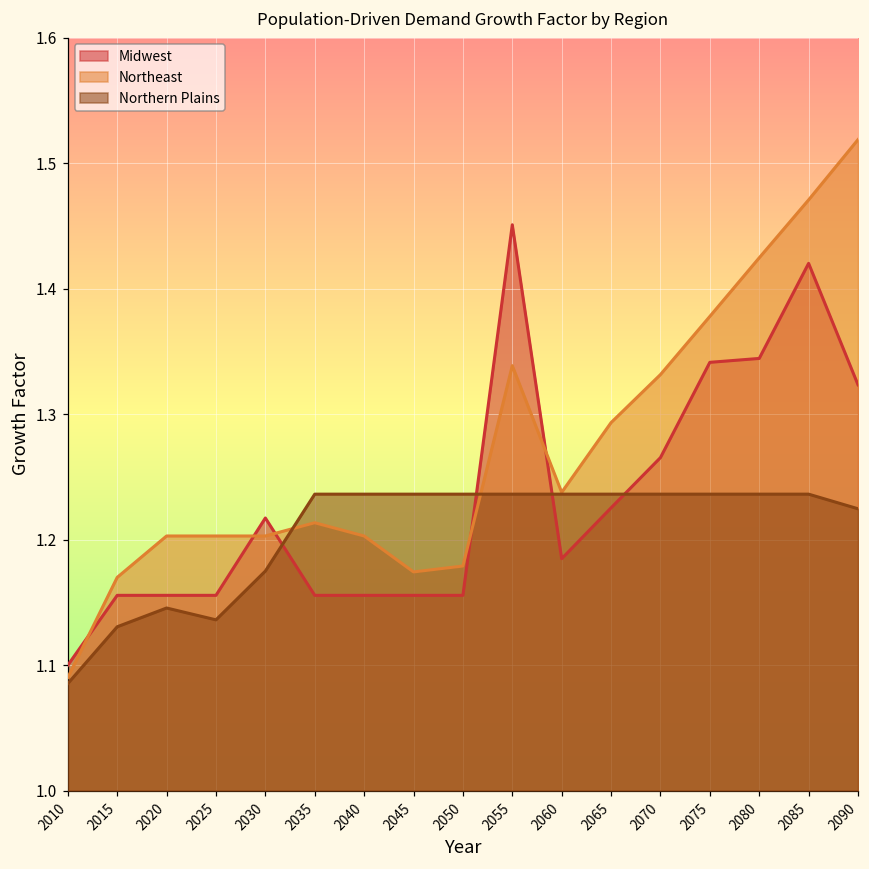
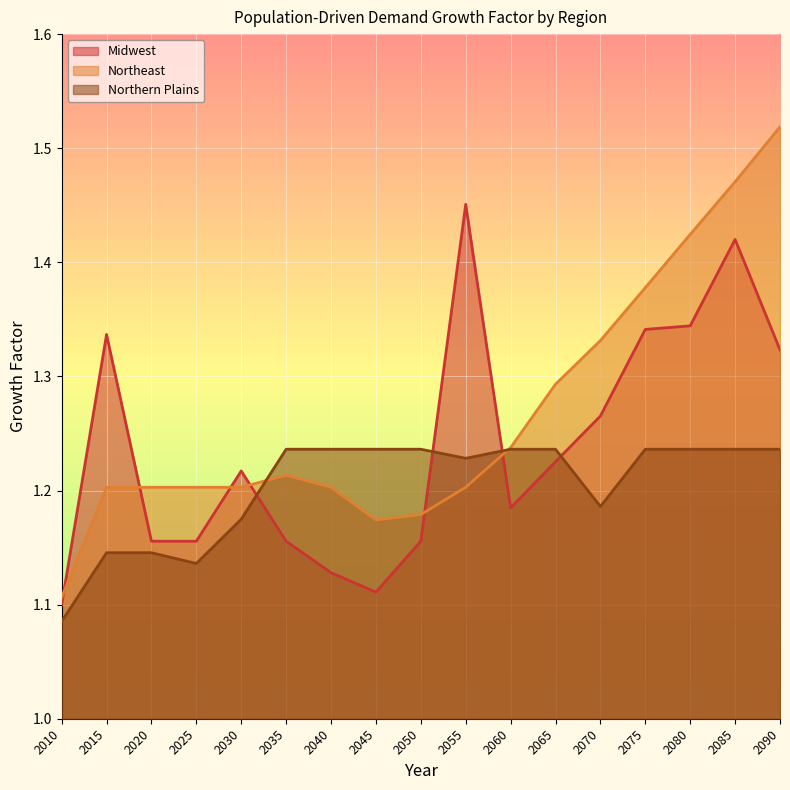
  {
    "Midwest": {
      "2010": 1.100,
-     "2015": 1.156,
+     "2015": 1.337,
      "2020": 1.156,
      "2025": 1.156,
      "2030": 1.217,
      "2035": 1.156,
-     "2040": 1.156,
-     "2045": 1.156,
+     "2040": 1.128,
+     "2045": 1.111,
      "2050": 1.156,
      "2055": 1.451,
      "2060": 1.185,
      "2065": 1.225,
      "2070": 1.265,
      "2075": 1.341,
      "2080": 1.344,
      "2085": 1.420,
      "2090": 1.323
    },
    "Northeast": {
-     "2010": 1.090,
-     "2015": 1.170,
+     "2010": 1.106,
+     "2015": 1.203,
      "2020": 1.203,
      "2025": 1.203,
      "2030": 1.203,
      "2035": 1.213,
      "2040": 1.203,
      "2045": 1.174,
      "2050": 1.179,
-     "2055": 1.339,
+     "2055": 1.203,
      "2065": 1.293,
      "2070": 1.331,
      "2075": 1.378,
      "2080": 1.424,
      "2085": 1.471,
      "2090": 1.519
    },
    "Northern Plains": {
      "2010": 1.085,
-     "2015": 1.131,
+     "2015": 1.145,
      "2020": 1.145,
      "2025": 1.136,
      "2030": 1.175,
      "2035": 1.236,
      "2040": 1.236,
      "2045": 1.236,
      "2050": 1.236,
-     "2055": 1.236,
+     "2055": 1.228,
      "2065": 1.236,
-     "2070": 1.236,
+     "2070": 1.186,
      "2075": 1.236,
      "2080": 1.236,
      "2085": 1.236,
-     "2090": 1.225
+     "2090": 1.236
    }
  }
